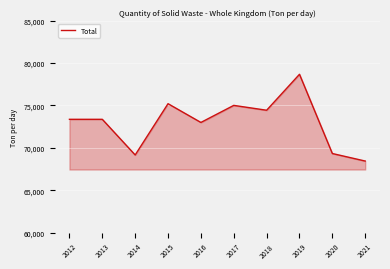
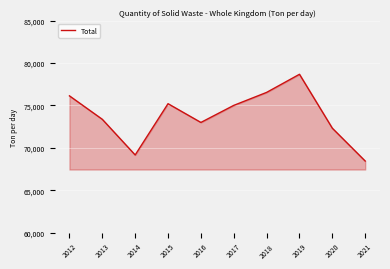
  {
-   "2012": "73,000",
+   "2012": "76,000",
    "2013": "73,000",
    "2014": "69,000",
    "2015": "75,000",
    "2016": "73,000",
    "2017": "75,000",
-   "2018": "74,000",
+   "2018": "77,000",
    "2019": "79,000",
-   "2020": "69,000",
+   "2020": "72,000",
    "2021": "68,000"
  }
